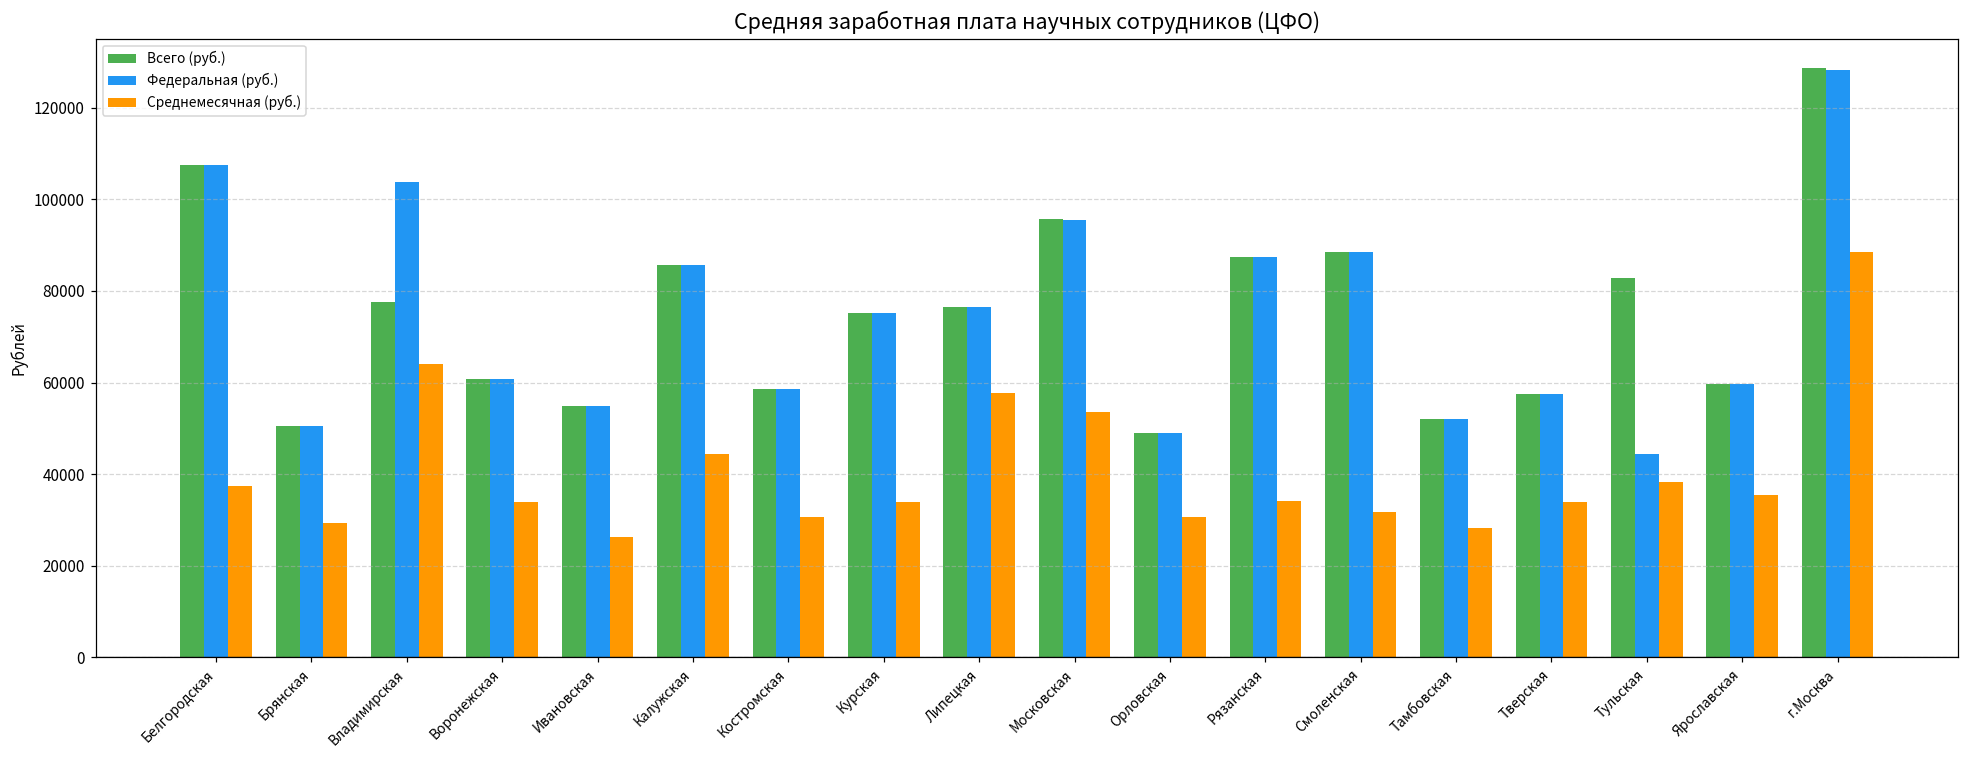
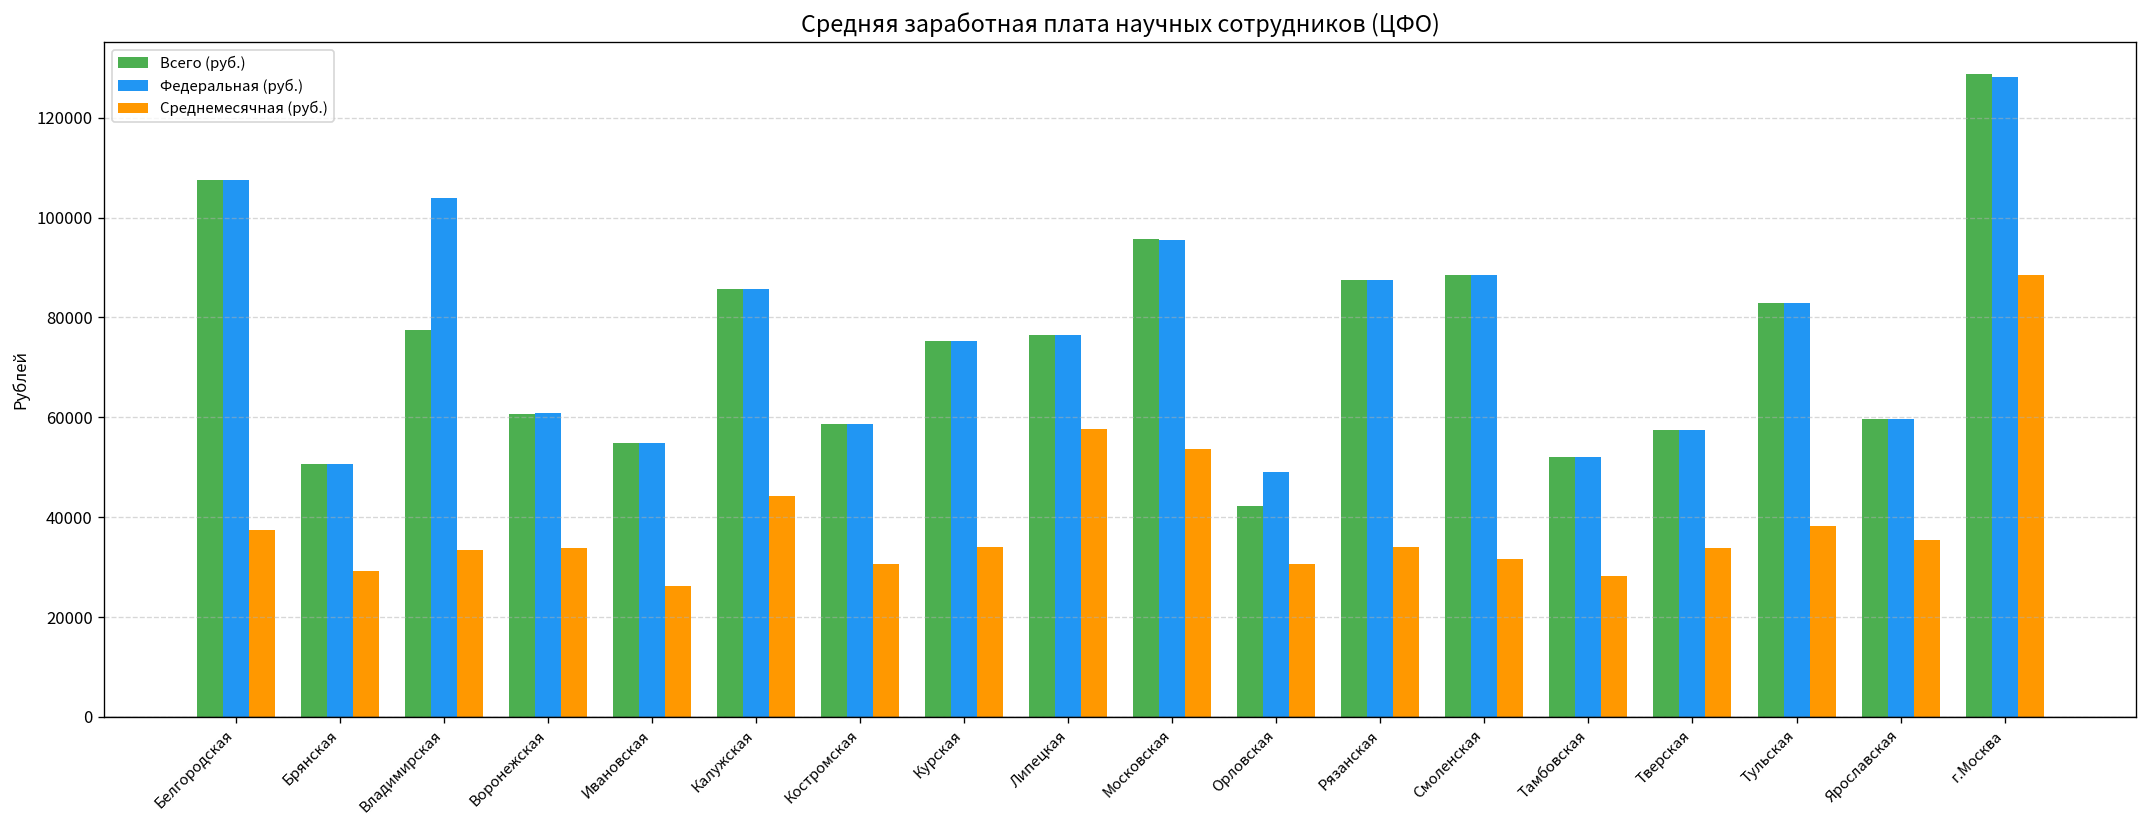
  {
    "Всего (руб.)": {
      "Белгородская": 107000,
      "Брянская": 51000,
      "Владимирская": 78000,
      "Воронежская": 61000,
      "Ивановская": 55000,
      "Калужская": 86000,
      "Костромская": 59000,
      "Курская": 75000,
      "Липецкая": 76000,
      "Московская": 96000,
-     "Орловская": 49000,
+     "Орловская": 42000,
      "Рязанская": 87000,
      "Смоленская": 88000,
      "Тамбовская": 52000,
      "Тверская": 57000,
      "Тульская": 83000,
      "Ярославская": 60000,
      "г.Москва": 129000
    },
    "Федеральная (руб.)": {
      "Белгородская": 107000,
      "Брянская": 51000,
      "Владимирская": 104000,
      "Воронежская": 61000,
      "Ивановская": 55000,
      "Калужская": 86000,
      "Костромская": 59000,
      "Курская": 75000,
      "Липецкая": 76000,
      "Московская": 96000,
      "Орловская": 49000,
      "Рязанская": 87000,
      "Смоленская": 88000,
      "Тамбовская": 52000,
      "Тверская": 57000,
-     "Тульская": 44000,
+     "Тульская": 83000,
      "Ярославская": 60000,
      "г.Москва": 128000
    },
    "Среднемесячная (руб.)": {
      "Белгородская": 37000,
      "Брянская": 29000,
-     "Владимирская": 64000,
+     "Владимирская": 33000,
      "Воронежская": 34000,
      "Ивановская": 26000,
      "Калужская": 44000,
      "Костромская": 31000,
      "Курская": 34000,
      "Липецкая": 58000,
      "Московская": 54000,
      "Орловская": 31000,
      "Рязанская": 34000,
      "Смоленская": 32000,
      "Тамбовская": 28000,
      "Тверская": 34000,
      "Тульская": 38000,
      "Ярославская": 35000,
      "г.Москва": 89000
    }
  }
